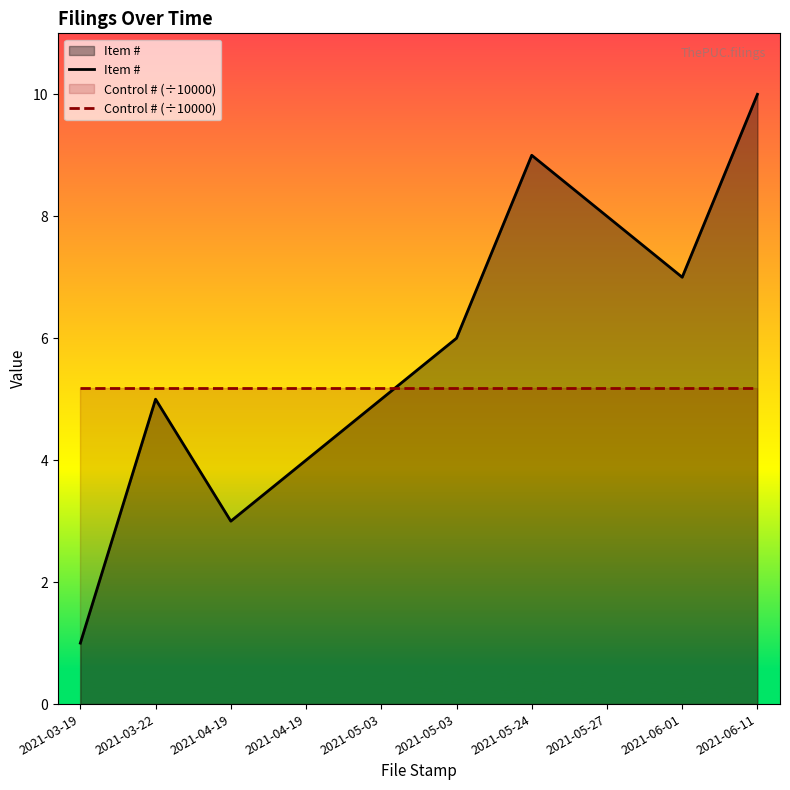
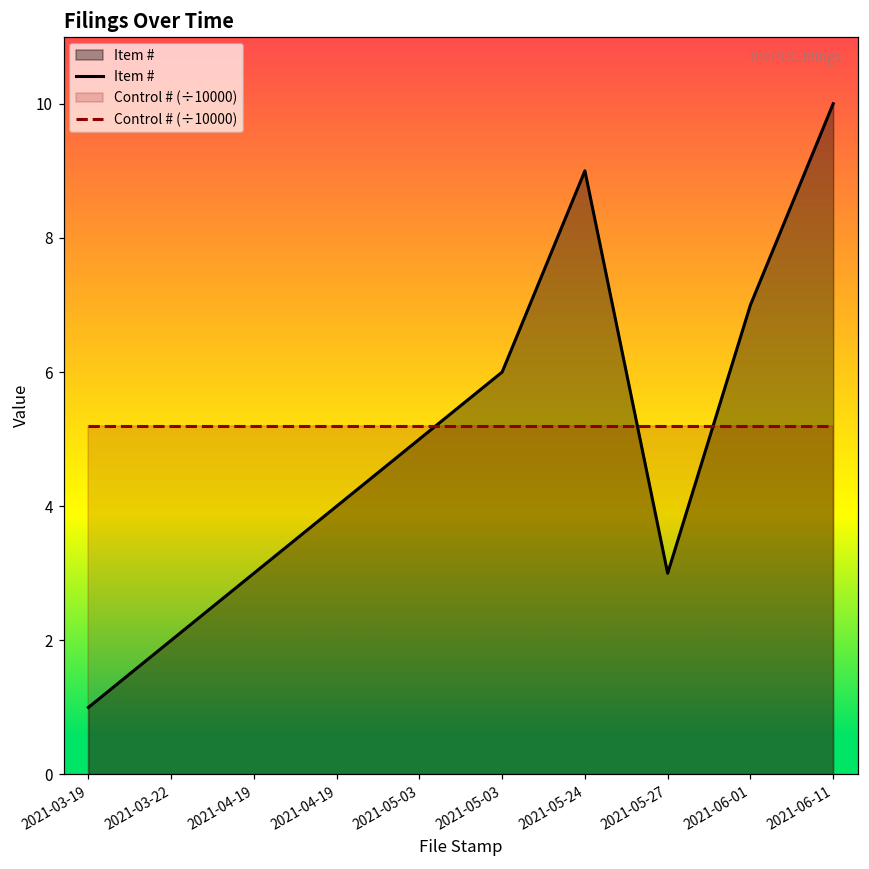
  {
    "Item #": {
      "2021-03-19": 1,
-     "2021-03-22": 5,
+     "2021-03-22": 2,
      "2021-05-24": 9,
-     "2021-05-27": 8,
+     "2021-05-27": 3,
      "2021-06-01": 7,
      "2021-06-11": 10
    },
    "Control # (÷10000)": {
      "2021-03-19": 5.2,
      "2021-03-22": 5.2,
      "2021-05-24": 5.2,
      "2021-05-27": 5.2,
      "2021-06-01": 5.2,
      "2021-06-11": 5.2
    }
  }
